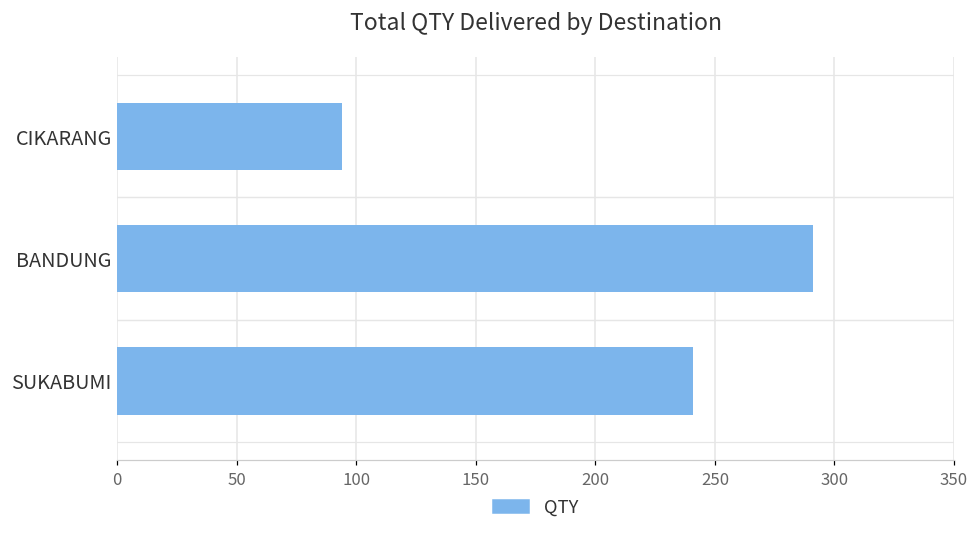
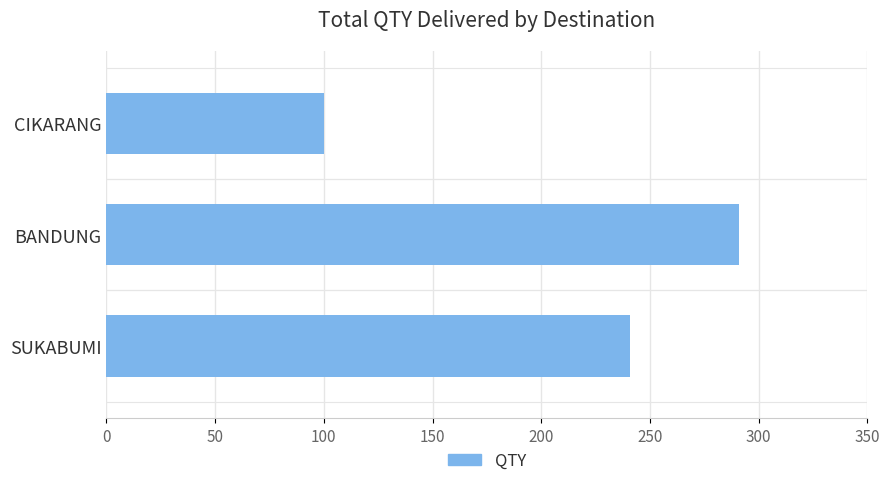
  {
-   "CIKARANG": 94,
+   "CIKARANG": 100,
    "BANDUNG": 291,
    "SUKABUMI": 241
  }
